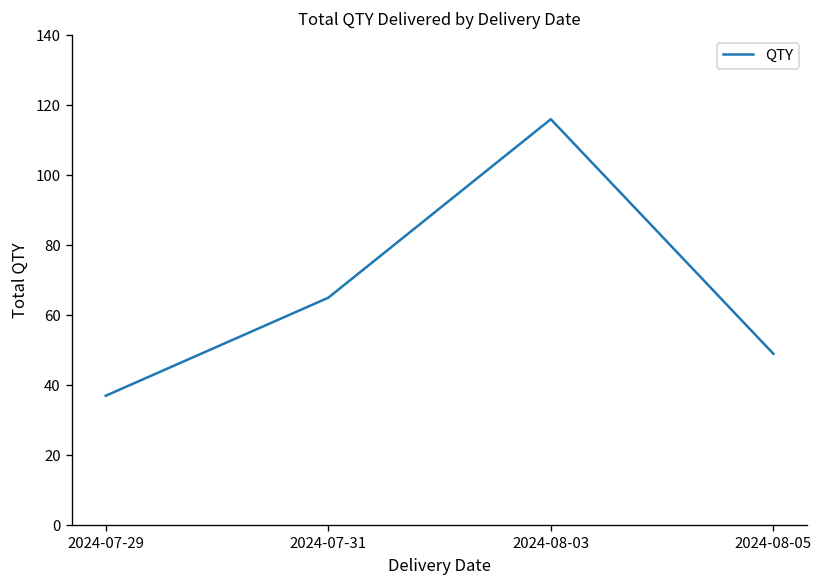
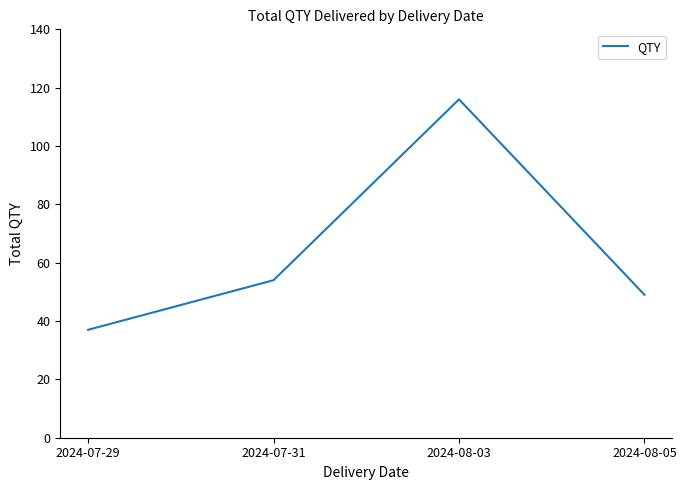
  {
    "2024-07-29": 37,
-   "2024-07-31": 65,
+   "2024-07-31": 54,
    "2024-08-03": 116,
    "2024-08-05": 49
  }
